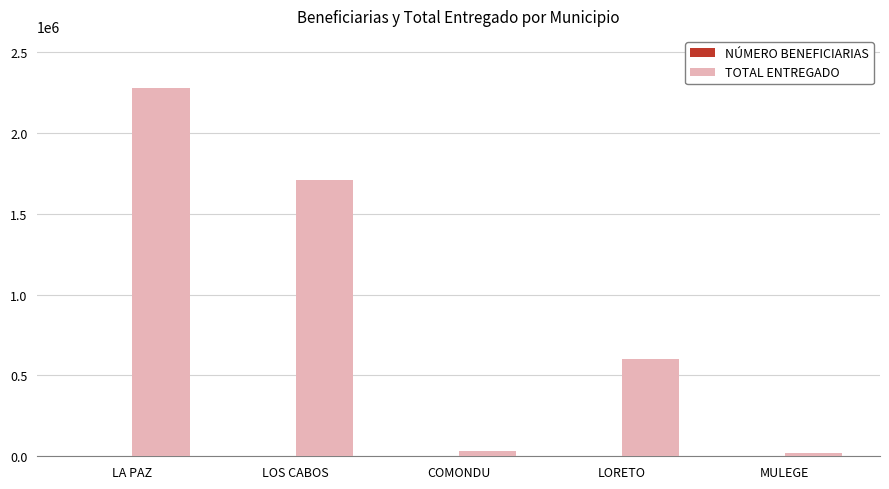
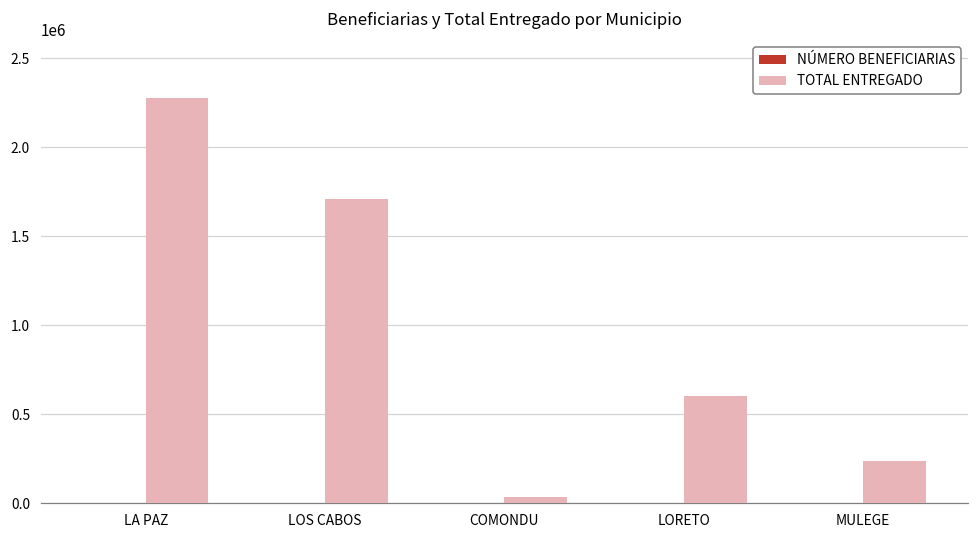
  {
    "TOTAL ENTREGADO": {
      "LA PAZ": 2280000,
      "LOS CABOS": 1710000,
      "COMONDU": 30000,
      "LORETO": 600000,
-     "MULEGE": 20000
+     "MULEGE": 240000
    }
  }
